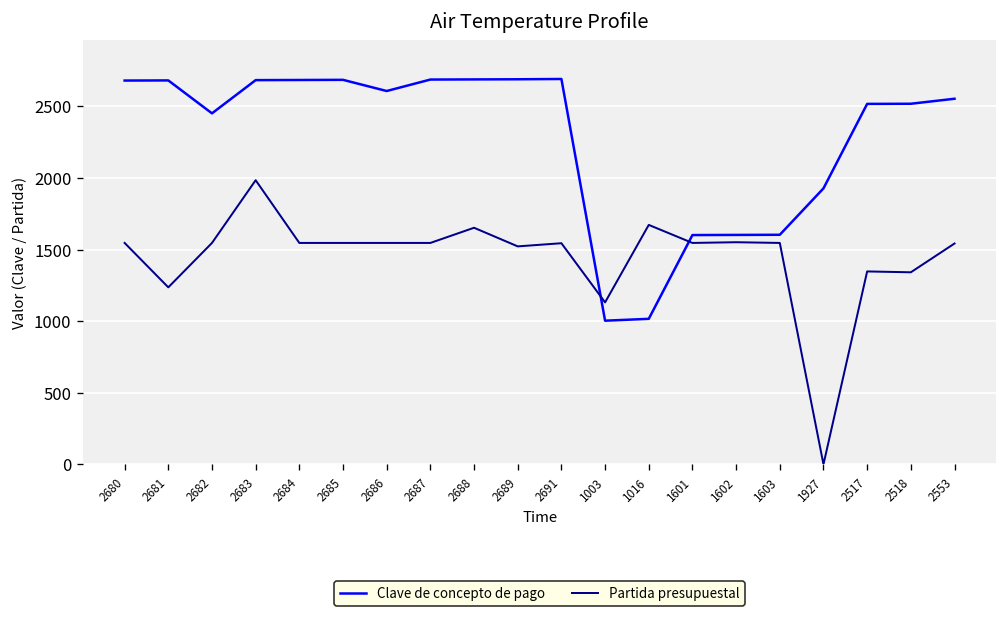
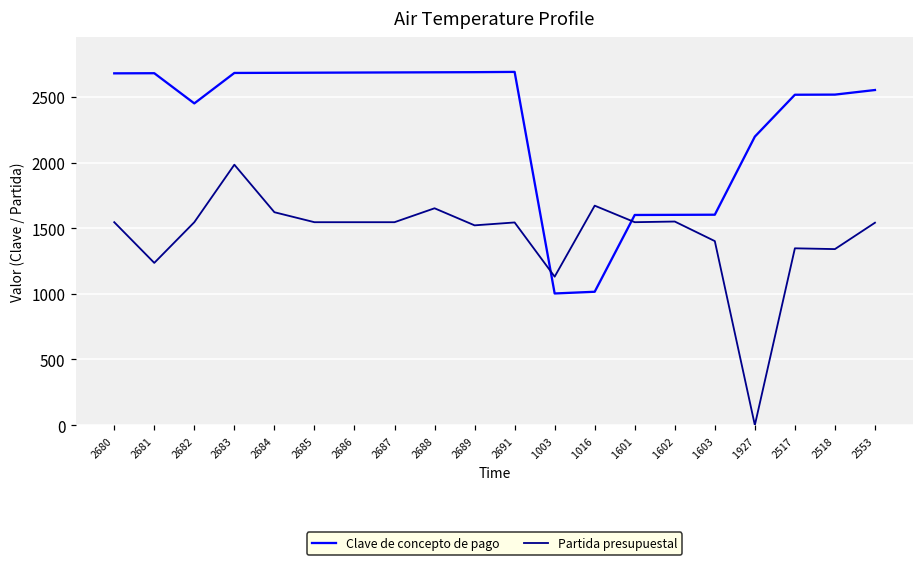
  {
    "Clave de concepto de pago": {
      "2680": 2680,
      "2681": 2680,
      "2682": 2450,
      "2683": 2680,
      "2684": 2680,
      "2685": 2690,
-     "2686": 2610,
+     "2686": 2690,
      "2687": 2690,
      "2688": 2690,
      "2689": 2690,
      "2691": 2690,
      "1003": 1000,
      "1016": 1020,
      "1601": 1600,
      "1602": 1600,
      "1603": 1600,
-     "1927": 1930,
+     "1927": 2200,
      "2517": 2520,
      "2518": 2520,
      "2553": 2550
    },
    "Partida presupuestal": {
      "2680": 1550,
      "2681": 1240,
      "2682": 1550,
      "2683": 1980,
-     "2684": 1550,
+     "2684": 1620,
      "2685": 1550,
      "2686": 1550,
      "2687": 1550,
      "2688": 1650,
      "2689": 1520,
      "2691": 1540,
      "1003": 1130,
      "1016": 1670,
      "1601": 1550,
      "1602": 1550,
-     "1603": 1550,
+     "1603": 1400,
      "1927": 0,
      "2517": 1350,
      "2518": 1340,
      "2553": 1540
    }
  }
